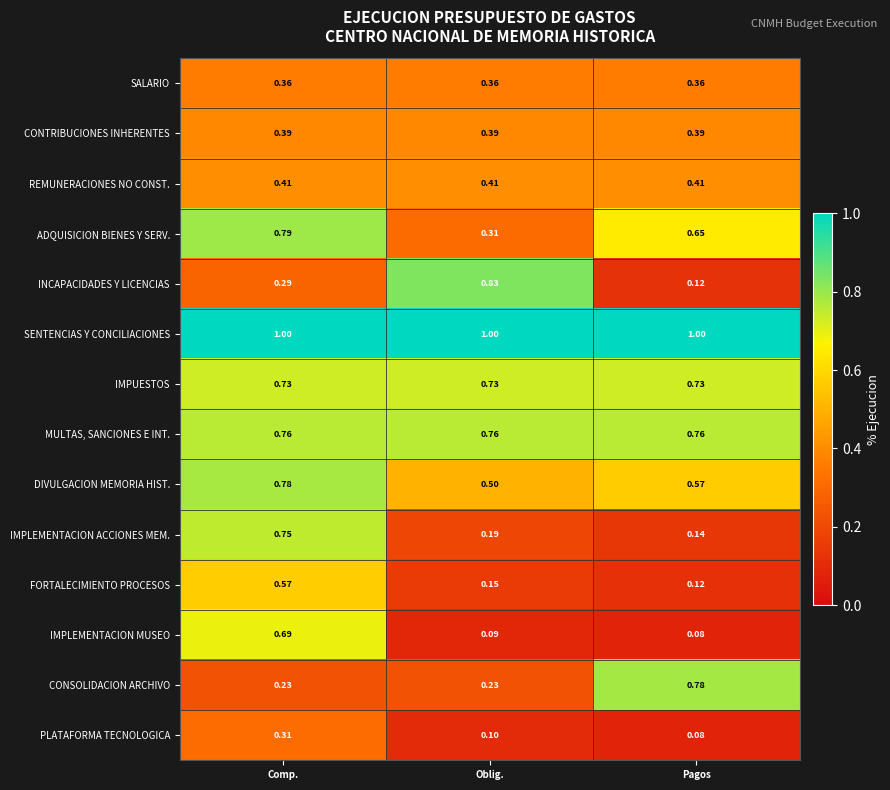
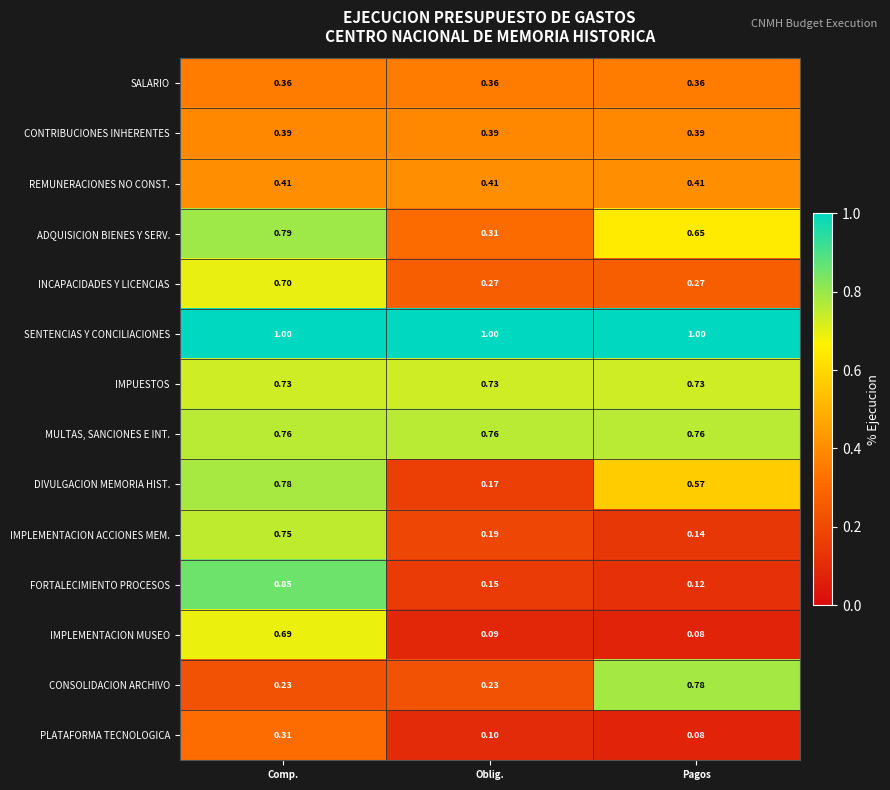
  {
    "SALARIO": {
      "Comp.": 0.36,
      "Oblig.": 0.36,
      "Pagos": 0.36
    },
    "CONTRIBUCIONES INHERENTES": {
      "Comp.": 0.39,
      "Oblig.": 0.39,
      "Pagos": 0.39
    },
    "REMUNERACIONES NO CONST.": {
      "Comp.": 0.41,
      "Oblig.": 0.41,
      "Pagos": 0.41
    },
    "ADQUISICION BIENES Y SERV.": {
      "Comp.": 0.79,
      "Oblig.": 0.31,
      "Pagos": 0.65
    },
    "INCAPACIDADES Y LICENCIAS": {
-     "Comp.": 0.29,
-     "Oblig.": 0.83,
-     "Pagos": 0.12
+     "Comp.": 0.70,
+     "Oblig.": 0.27,
+     "Pagos": 0.27
    },
    "SENTENCIAS Y CONCILIACIONES": {
      "Comp.": 1.00,
      "Oblig.": 1.00,
      "Pagos": 1.00
    },
    "IMPUESTOS": {
      "Comp.": 0.73,
      "Oblig.": 0.73,
      "Pagos": 0.73
    },
    "MULTAS, SANCIONES E INT.": {
      "Comp.": 0.76,
      "Oblig.": 0.76,
      "Pagos": 0.76
    },
    "DIVULGACION MEMORIA HIST.": {
      "Comp.": 0.78,
-     "Oblig.": 0.50,
+     "Oblig.": 0.17,
      "Pagos": 0.57
    },
    "IMPLEMENTACION ACCIONES MEM.": {
      "Comp.": 0.75,
      "Oblig.": 0.19,
      "Pagos": 0.14
    },
    "FORTALECIMIENTO PROCESOS": {
-     "Comp.": 0.57,
+     "Comp.": 0.85,
      "Oblig.": 0.15,
      "Pagos": 0.12
    },
    "IMPLEMENTACION MUSEO": {
      "Comp.": 0.69,
      "Oblig.": 0.09,
      "Pagos": 0.08
    },
    "CONSOLIDACION ARCHIVO": {
      "Comp.": 0.23,
      "Oblig.": 0.23,
      "Pagos": 0.78
    },
    "PLATAFORMA TECNOLOGICA": {
      "Comp.": 0.31,
      "Oblig.": 0.10,
      "Pagos": 0.08
    }
  }
